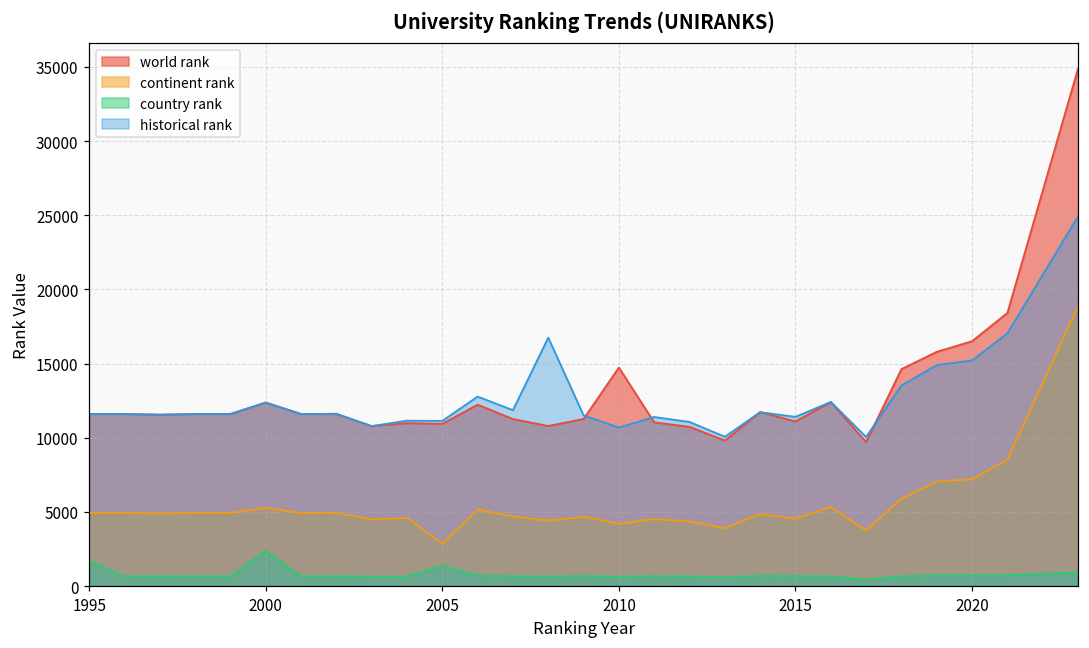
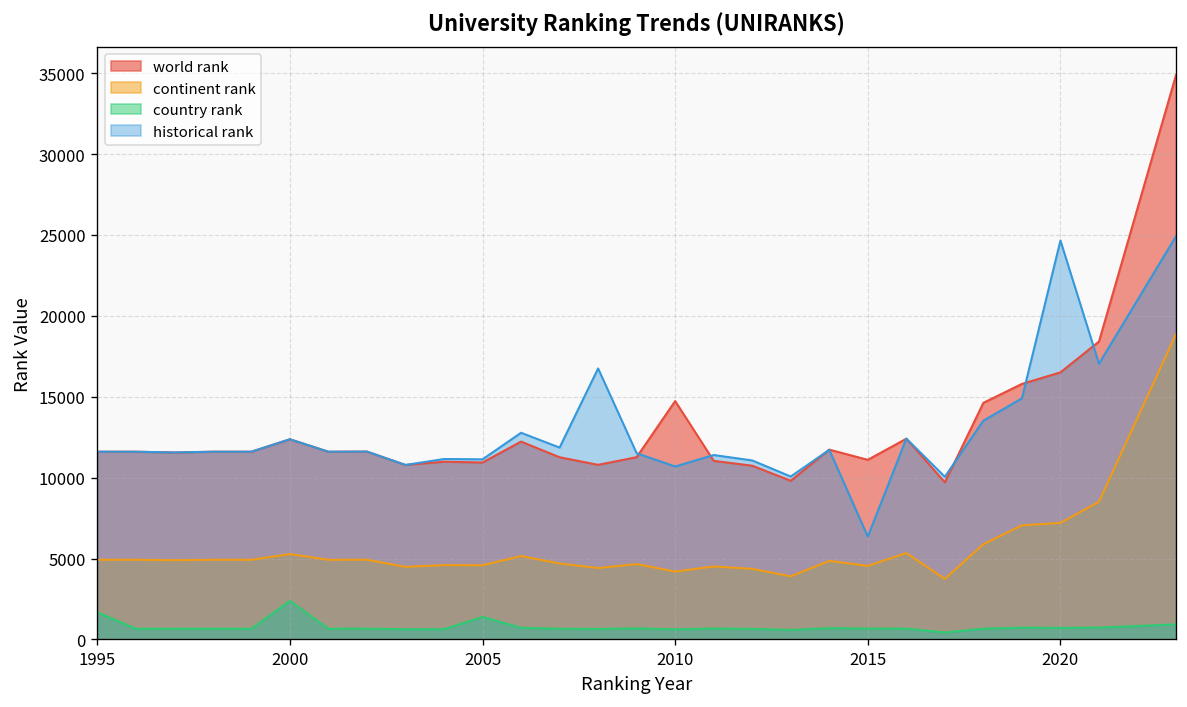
  {
    "world rank": {
      "2005": 10900,
      "2010": 14700,
      "2015": 11100,
      "2020": 16500
    },
    "continent rank": {
      "1995": 4900,
      "2000": 5300,
-     "2005": 2900,
+     "2005": 4600,
      "2010": 4200,
      "2015": 4500,
      "2020": 7200
    },
    "country rank": {
      "1995": 1700,
      "2000": 2400,
      "2005": 1400,
      "2010": 600,
      "2015": 700,
      "2020": 700
    },
    "historical rank": {
      "2005": 11100,
      "2010": 10700,
-     "2015": 11400,
-     "2020": 15200
+     "2015": 6400,
+     "2020": 24700
    }
  }
